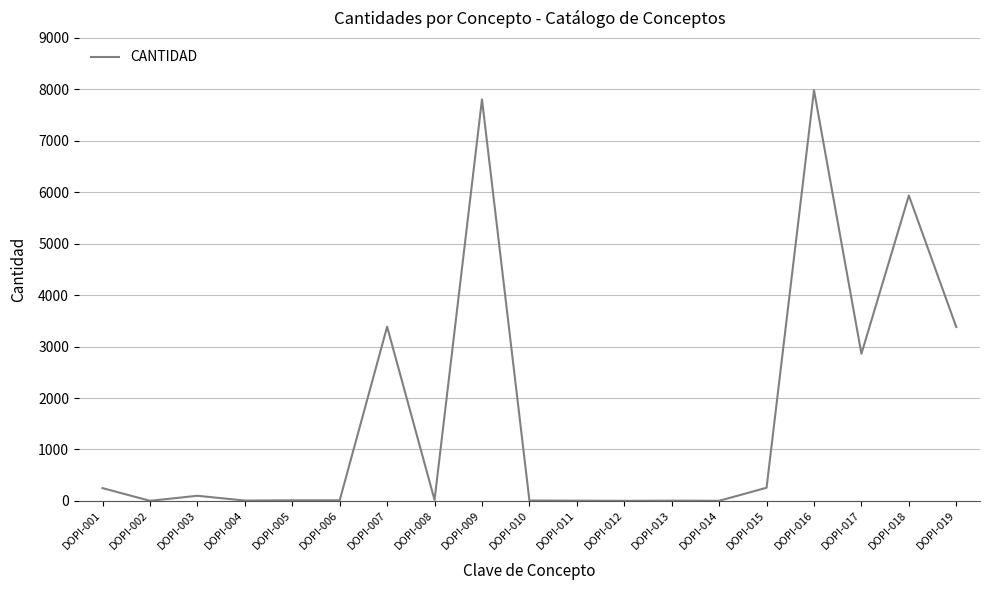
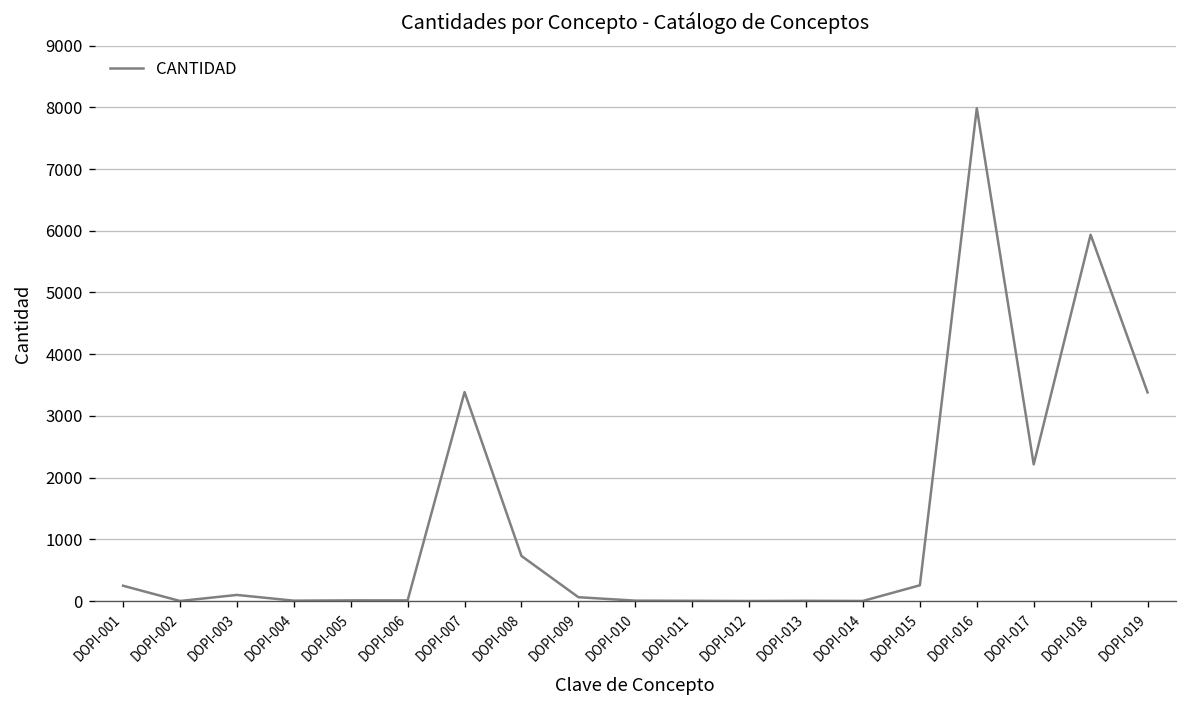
  {
    "DOPI-001": 200,
    "DOPI-002": 0,
    "DOPI-003": 100,
    "DOPI-004": 0,
    "DOPI-005": 0,
    "DOPI-006": 0,
    "DOPI-007": 3400,
-   "DOPI-008": 0,
-   "DOPI-009": 7800,
+   "DOPI-008": 700,
+   "DOPI-009": 100,
    "DOPI-010": 0,
    "DOPI-011": 0,
    "DOPI-012": 0,
    "DOPI-013": 0,
    "DOPI-014": 0,
    "DOPI-015": 300,
    "DOPI-016": 8000,
-   "DOPI-017": 2900,
+   "DOPI-017": 2200,
    "DOPI-018": 5900,
    "DOPI-019": 3400
  }
